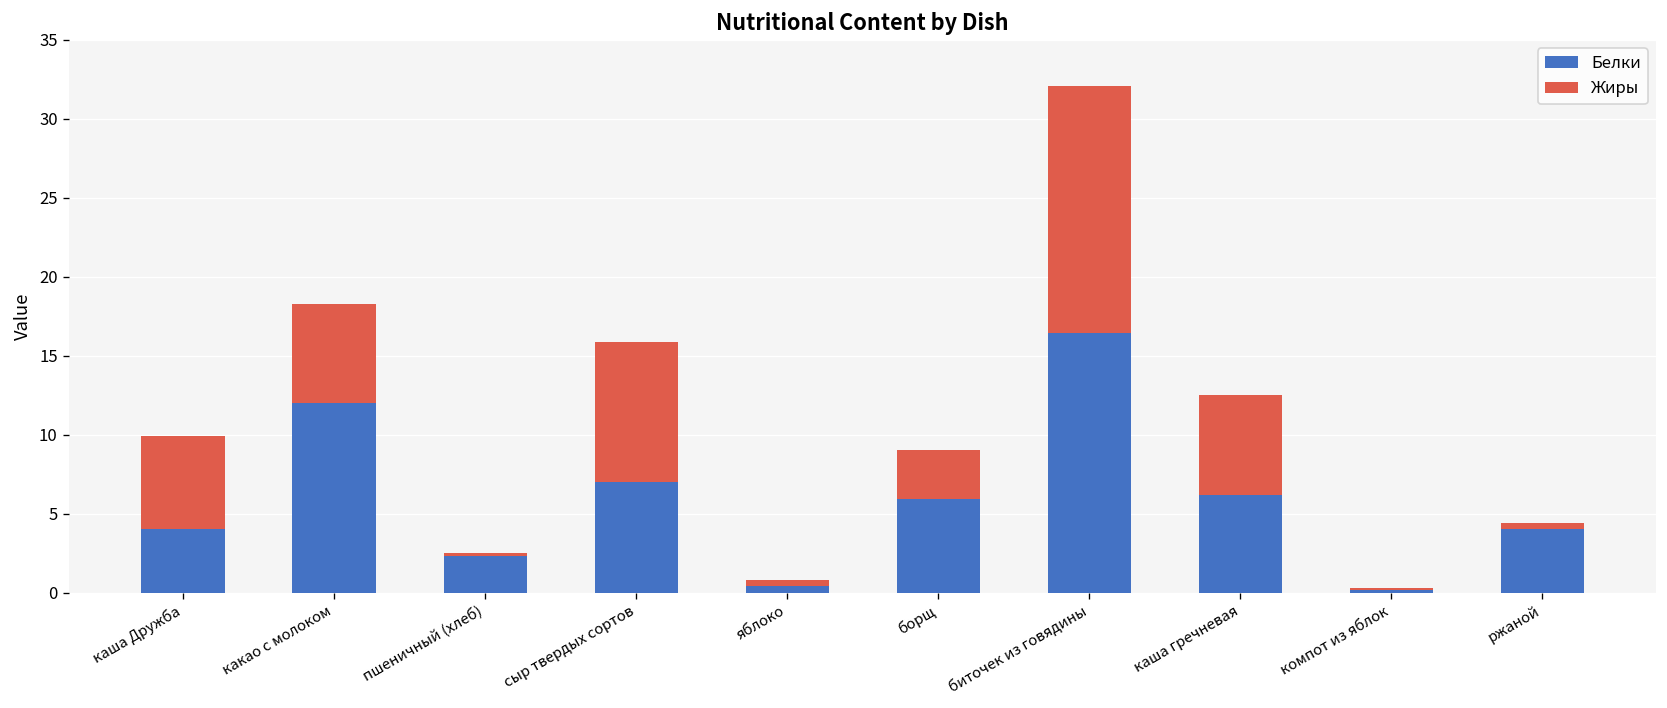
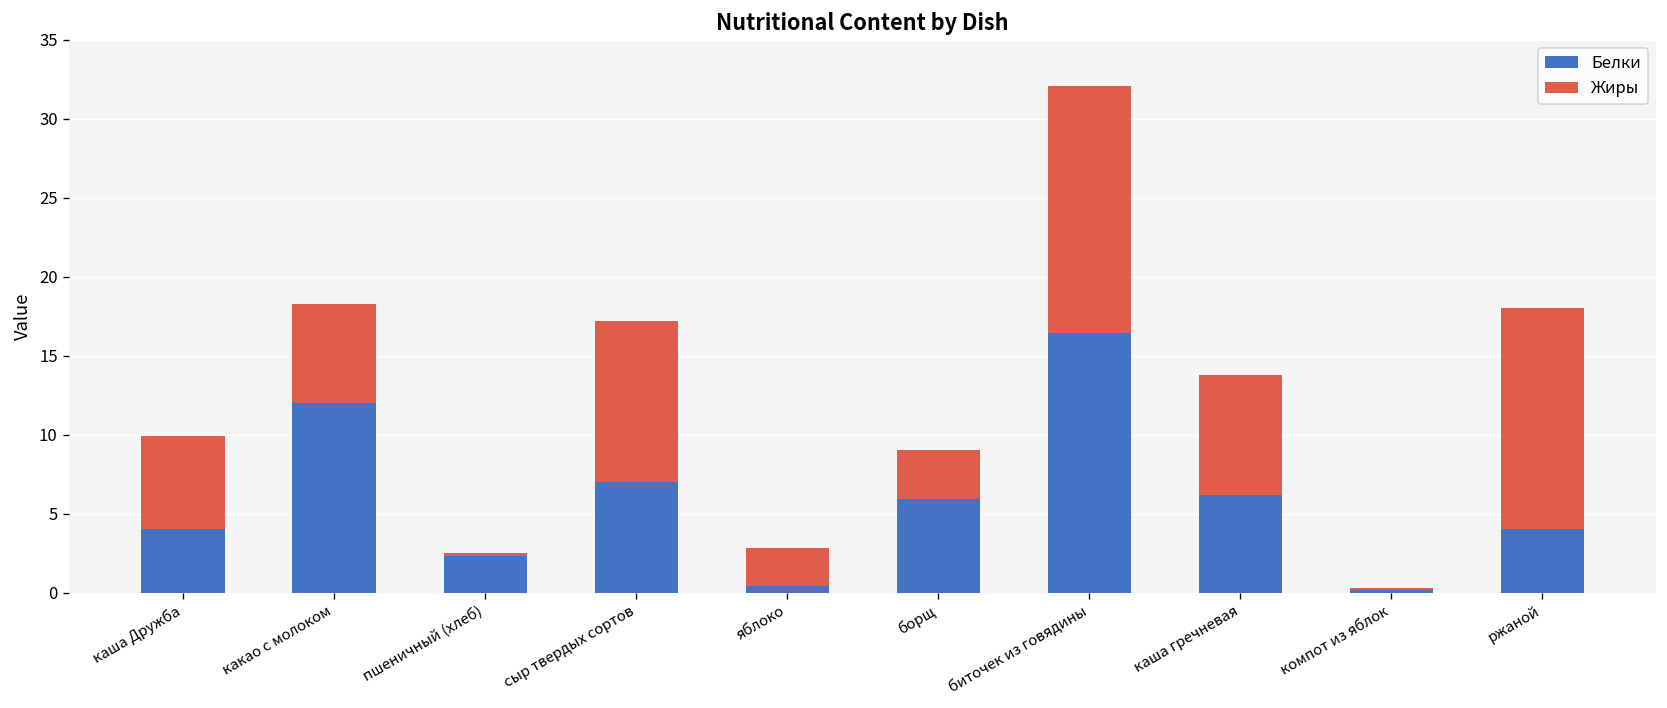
  {
    "Белки": {
      "каша Дружба": 4.0,
      "какао с молоком": 12.0,
      "пшеничный (хлеб)": 2.3,
      "сыр твердых сортов": 7.0,
      "яблоко": 0.4,
      "борщ": 5.9,
      "биточек из говядины": 16.4,
      "каша гречневая": 6.2,
      "ржаной": 4.0
    },
    "Жиры": {
      "каша Дружба": 5.9,
      "какао с молоком": 6.3,
      "пшеничный (хлеб)": 0.2,
-     "сыр твердых сортов": 8.9,
-     "яблоко": 0.4,
+     "сыр твердых сортов": 10.2,
+     "яблоко": 2.4,
      "борщ": 3.1,
      "биточек из говядины": 15.7,
-     "каша гречневая": 6.3,
-     "ржаной": 0.4
+     "каша гречневая": 7.6,
+     "ржаной": 14.0
    }
  }
